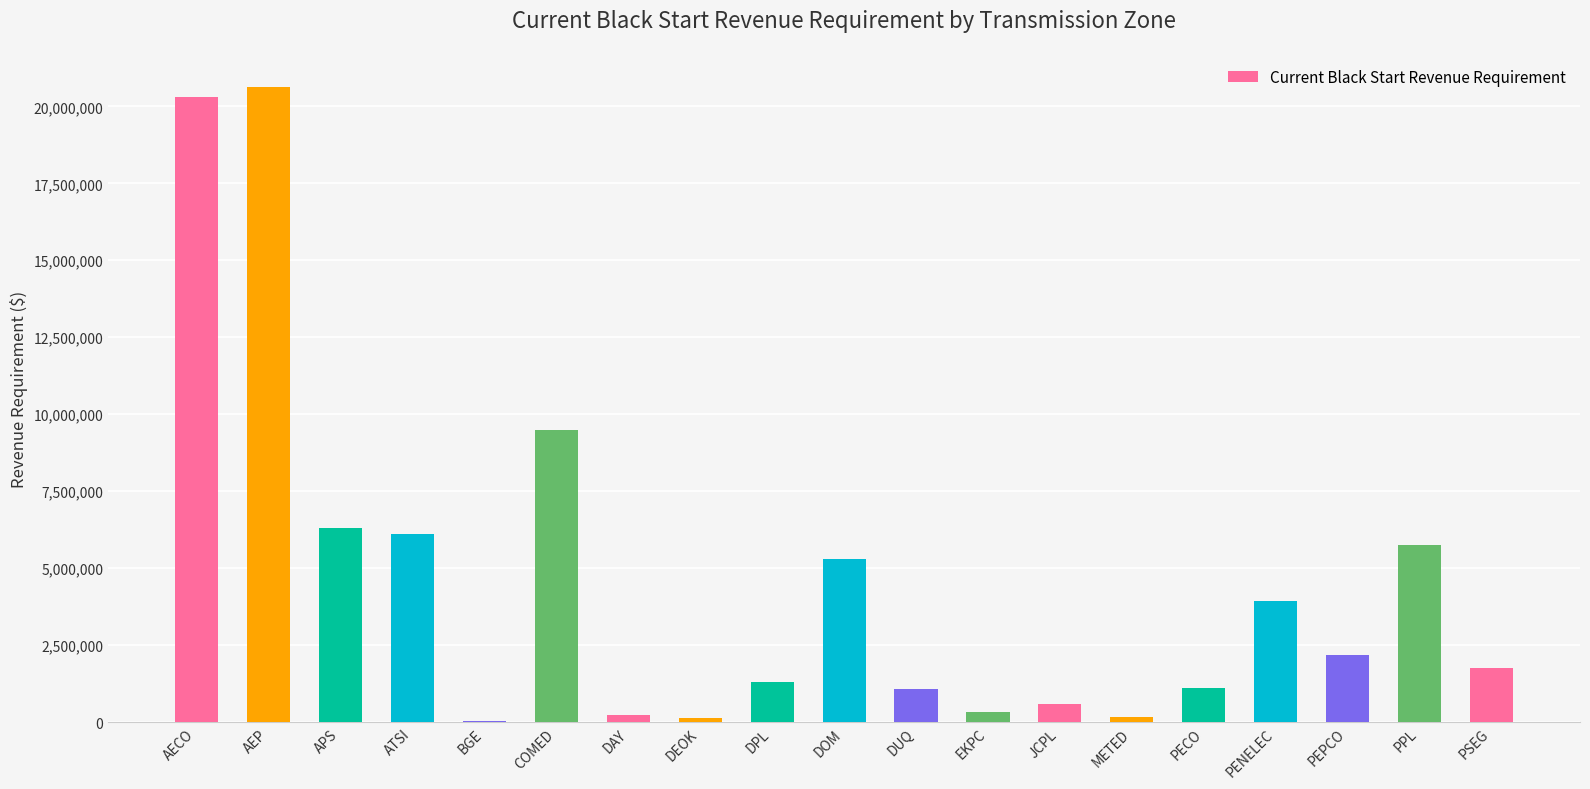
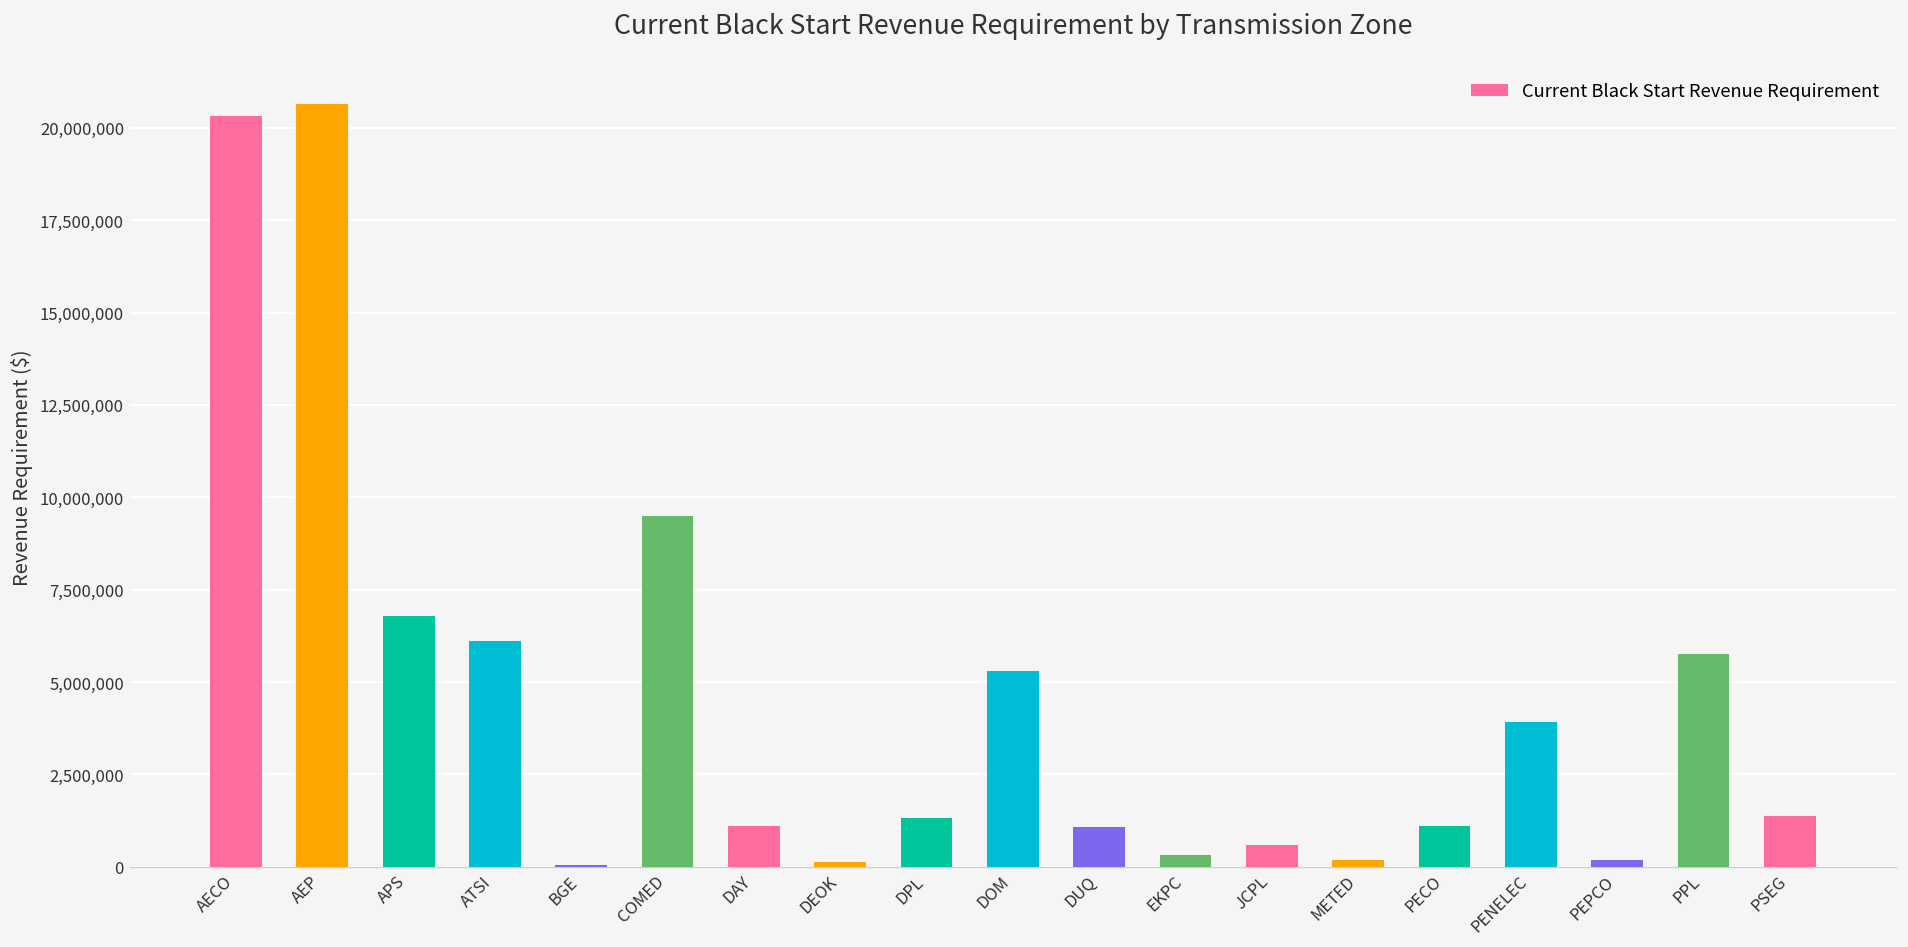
  {
    "AECO": "20,300,000",
    "AEP": "20,600,000",
-   "APS": "6,300,000",
+   "APS": "6,800,000",
    "ATSI": "6,100,000",
    "COMED": "9,500,000",
-   "DAY": "200,000",
+   "DAY": "1,100,000",
    "DEOK": "100,000",
    "DPL": "1,300,000",
    "DOM": "5,300,000",
    "DUQ": "1,100,000",
    "EKPC": "300,000",
    "JCPL": "600,000",
    "METED": "200,000",
    "PECO": "1,100,000",
    "PENELEC": "3,900,000",
-   "PEPCO": "2,200,000",
+   "PEPCO": "200,000",
    "PPL": "5,800,000",
-   "PSEG": "1,800,000"
+   "PSEG": "1,400,000"
  }
